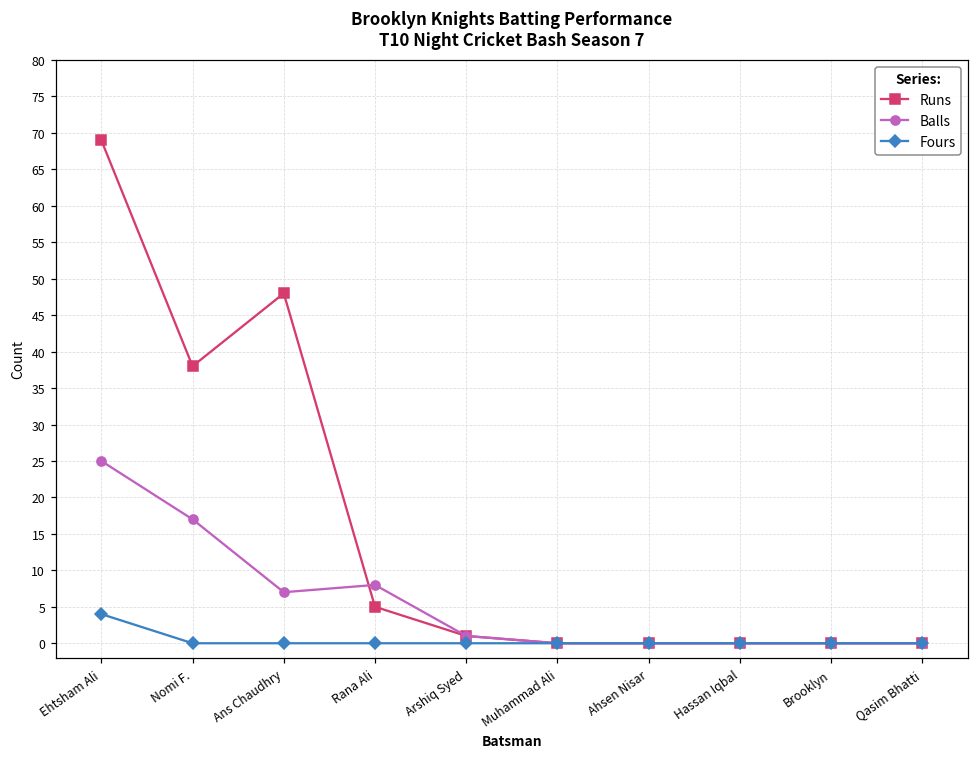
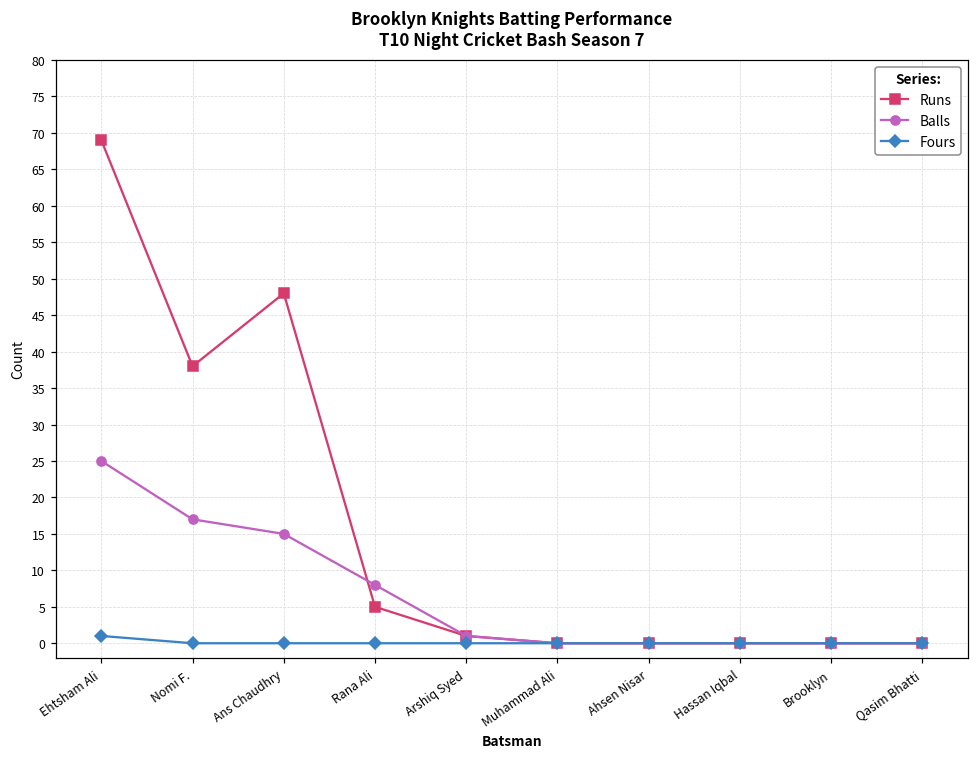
  {
    "Runs": {
      "Ehtsham Ali": 69,
      "Nomi F.": 38,
      "Ans Chaudhry": 48,
      "Rana Ali": 5
    },
    "Balls": {
      "Ehtsham Ali": 25,
      "Nomi F.": 17,
-     "Ans Chaudhry": 7,
+     "Ans Chaudhry": 15,
      "Rana Ali": 8
    },
    "Fours": {
-     "Ehtsham Ali": 4,
+     "Ehtsham Ali": 1,
      "Nomi F.": 0,
      "Ans Chaudhry": 0,
      "Rana Ali": 0,
      "Arshiq Syed": 0
    }
  }
